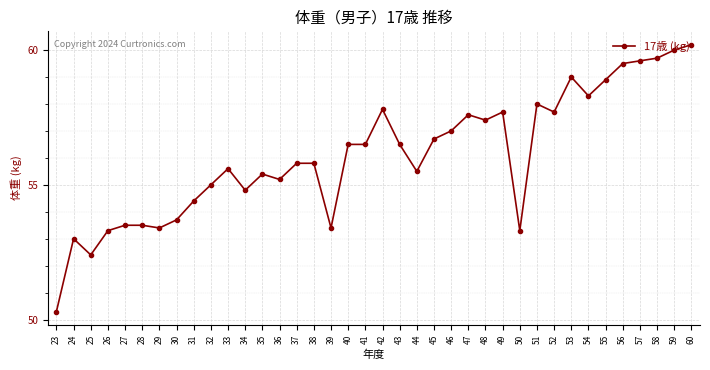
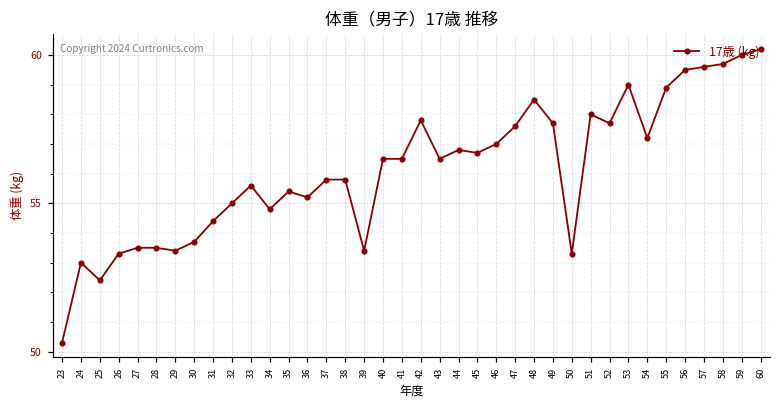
  {
    "23": 50.3,
    "24": 53.0,
    "25": 52.4,
    "26": 53.3,
    "27": 53.5,
    "28": 53.5,
    "29": 53.4,
    "30": 53.7,
    "31": 54.4,
    "32": 55.0,
    "33": 55.6,
    "34": 54.8,
    "35": 55.4,
    "36": 55.2,
    "37": 55.8,
    "38": 55.8,
    "39": 53.4,
    "40": 56.5,
    "41": 56.5,
    "42": 57.8,
    "43": 56.5,
-   "44": 55.5,
+   "44": 56.8,
    "45": 56.7,
    "46": 57.0,
    "47": 57.6,
-   "48": 57.4,
+   "48": 58.5,
    "49": 57.7,
    "50": 53.3,
    "51": 58.0,
    "52": 57.7,
    "53": 59.0,
-   "54": 58.3,
+   "54": 57.2,
    "55": 58.9,
    "56": 59.5,
    "57": 59.6,
    "58": 59.7,
    "59": 60.0,
    "60": 60.2
  }
